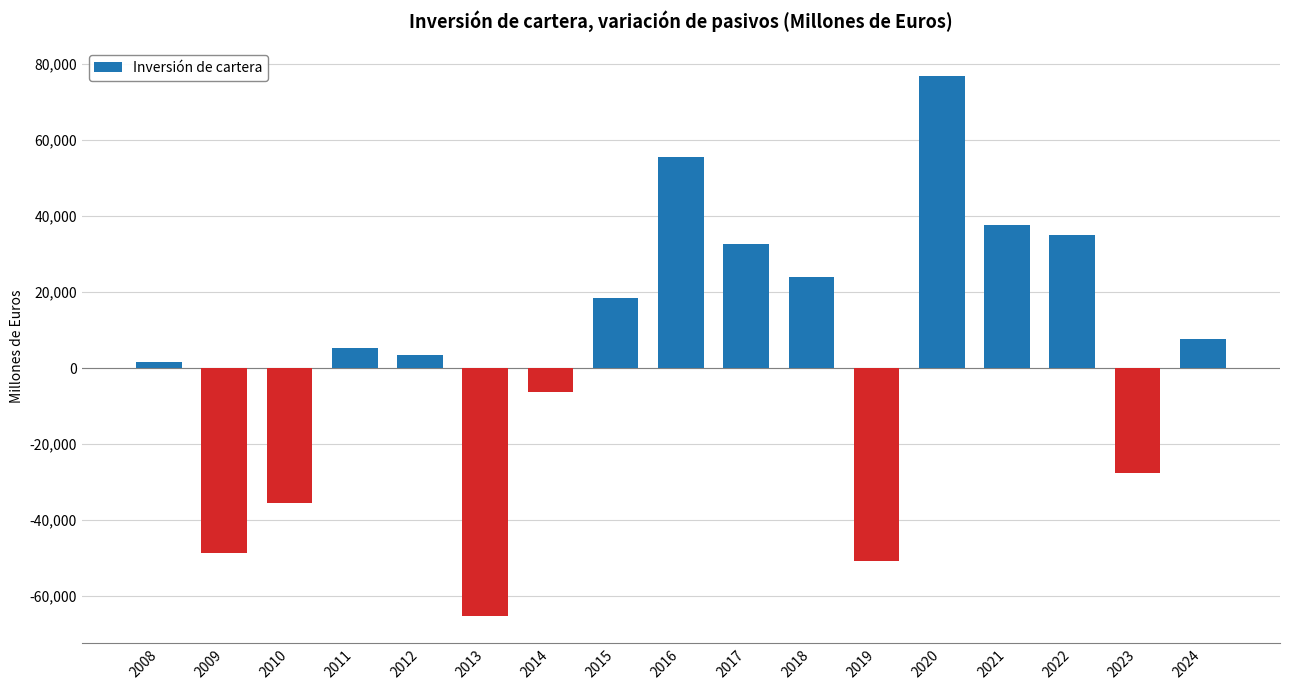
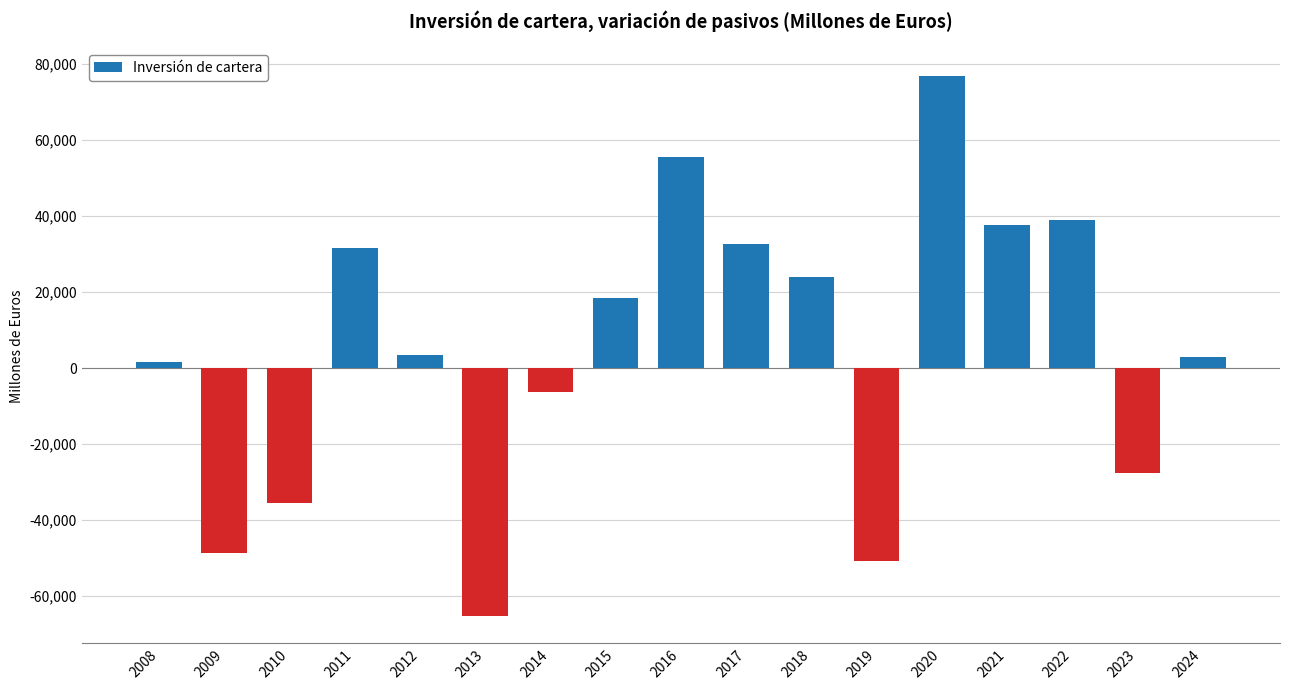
  {
    "2008": "2,000",
    "2009": "-49,000",
    "2010": "-35,000",
-   "2011": "5,000",
+   "2011": "32,000",
    "2012": "3,000",
    "2013": "-65,000",
    "2014": "-6,000",
    "2015": "18,000",
    "2016": "56,000",
    "2017": "33,000",
    "2018": "24,000",
    "2019": "-51,000",
    "2020": "77,000",
    "2021": "38,000",
-   "2022": "35,000",
+   "2022": "39,000",
    "2023": "-28,000",
-   "2024": "8,000"
+   "2024": "3,000"
  }
